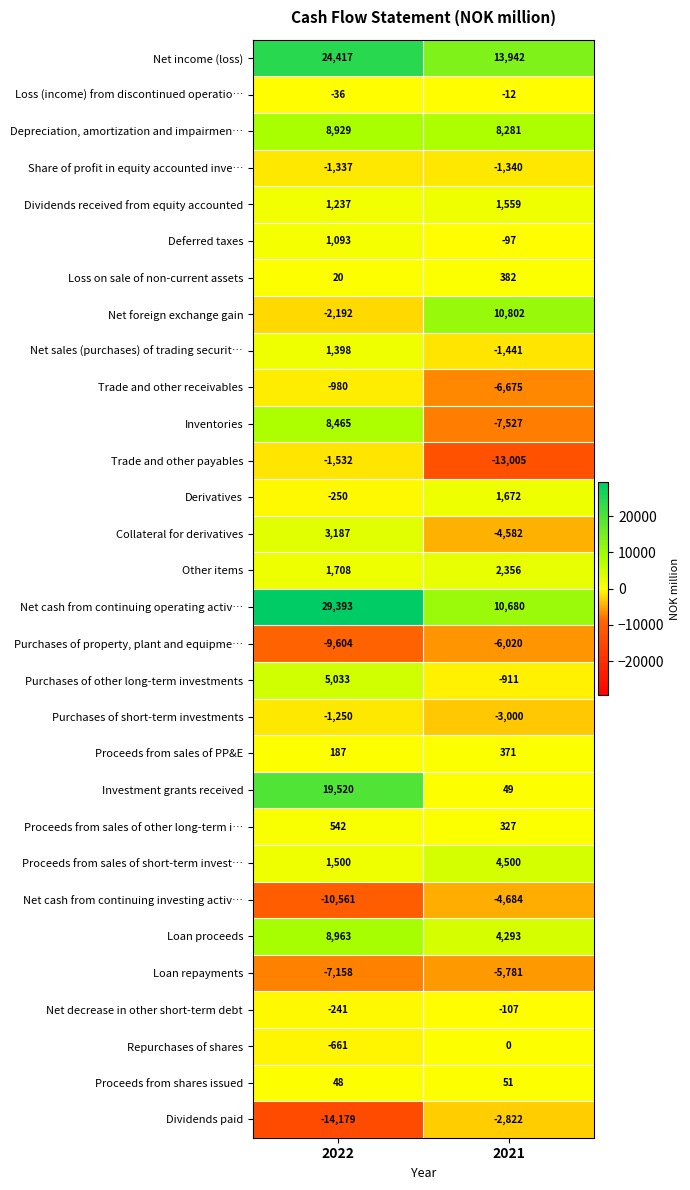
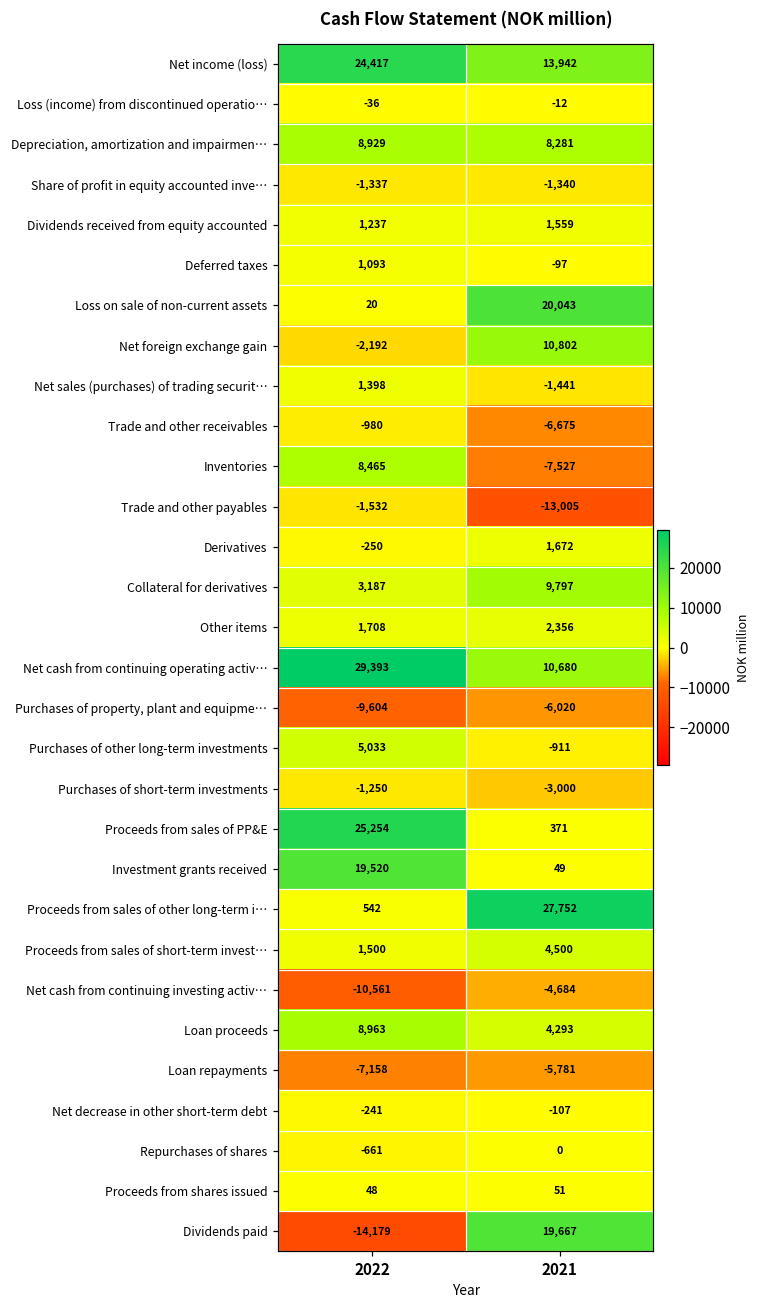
  {
    "Net income (loss)": {
      "2022": "24,417",
      "2021": "13,942"
    },
    "Loss (income) from discontinued operatio…": {
      "2022": "-36",
      "2021": "-12"
    },
    "Depreciation, amortization and impairmen…": {
      "2022": "8,929",
      "2021": "8,281"
    },
    "Share of profit in equity accounted inve…": {
      "2022": "-1,337",
      "2021": "-1,340"
    },
    "Dividends received from equity accounted": {
      "2022": "1,237",
      "2021": "1,559"
    },
    "Deferred taxes": {
      "2022": "1,093",
      "2021": "-97"
    },
    "Loss on sale of non-current assets": {
      "2022": "20",
-     "2021": "382"
+     "2021": "20,043"
    },
    "Net foreign exchange gain": {
      "2022": "-2,192",
      "2021": "10,802"
    },
    "Net sales (purchases) of trading securit…": {
      "2022": "1,398",
      "2021": "-1,441"
    },
    "Trade and other receivables": {
      "2022": "-980",
      "2021": "-6,675"
    },
    "Inventories": {
      "2022": "8,465",
      "2021": "-7,527"
    },
    "Trade and other payables": {
      "2022": "-1,532",
      "2021": "-13,005"
    },
    "Derivatives": {
      "2022": "-250",
      "2021": "1,672"
    },
    "Collateral for derivatives": {
      "2022": "3,187",
-     "2021": "-4,582"
+     "2021": "9,797"
    },
    "Other items": {
      "2022": "1,708",
      "2021": "2,356"
    },
    "Net cash from continuing operating activ…": {
      "2022": "29,393",
      "2021": "10,680"
    },
    "Purchases of property, plant and equipme…": {
      "2022": "-9,604",
      "2021": "-6,020"
    },
    "Purchases of other long-term investments": {
      "2022": "5,033",
      "2021": "-911"
    },
    "Purchases of short-term investments": {
      "2022": "-1,250",
      "2021": "-3,000"
    },
    "Proceeds from sales of PP&E": {
-     "2022": "187",
+     "2022": "25,254",
      "2021": "371"
    },
    "Investment grants received": {
      "2022": "19,520",
      "2021": "49"
    },
    "Proceeds from sales of other long-term i…": {
      "2022": "542",
-     "2021": "327"
+     "2021": "27,752"
    },
    "Proceeds from sales of short-term invest…": {
      "2022": "1,500",
      "2021": "4,500"
    },
    "Net cash from continuing investing activ…": {
      "2022": "-10,561",
      "2021": "-4,684"
    },
    "Loan proceeds": {
      "2022": "8,963",
      "2021": "4,293"
    },
    "Loan repayments": {
      "2022": "-7,158",
      "2021": "-5,781"
    },
    "Net decrease in other short-term debt": {
      "2022": "-241",
      "2021": "-107"
    },
    "Repurchases of shares": {
      "2022": "-661",
      "2021": "0"
    },
    "Proceeds from shares issued": {
      "2022": "48",
      "2021": "51"
    },
    "Dividends paid": {
      "2022": "-14,179",
-     "2021": "-2,822"
+     "2021": "19,667"
    }
  }
